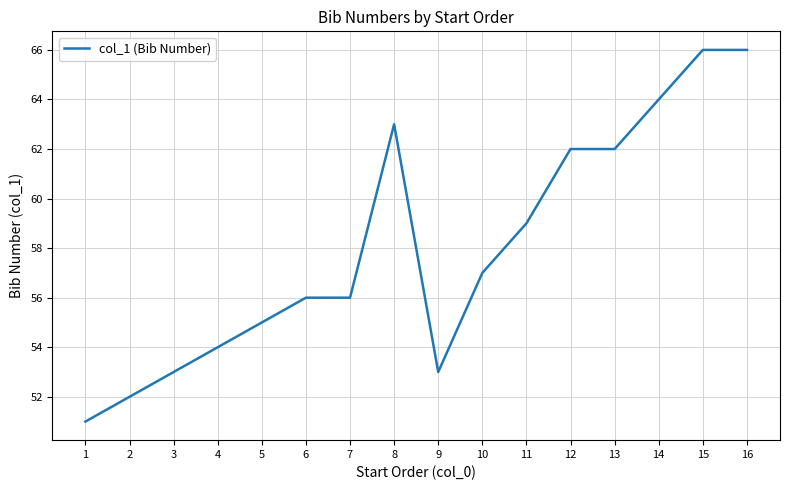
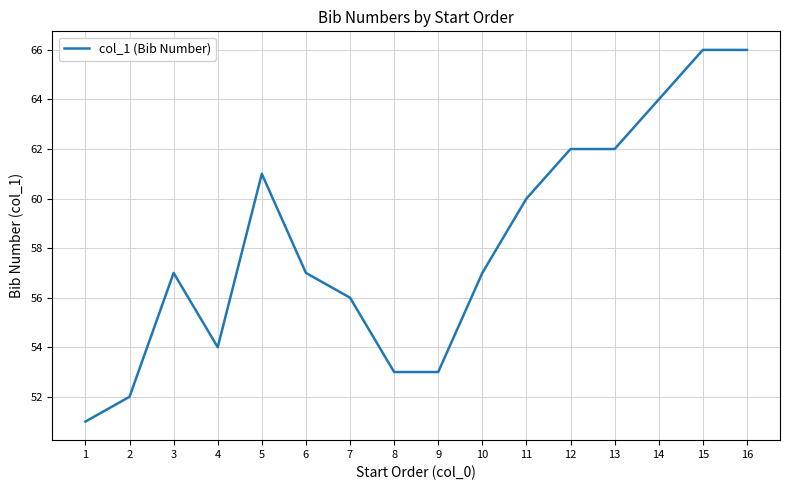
  {
    "1": 51,
    "2": 52,
-   "3": 53,
+   "3": 57,
    "4": 54,
-   "5": 55,
-   "6": 56,
+   "5": 61,
+   "6": 57,
    "7": 56,
-   "8": 63,
+   "8": 53,
    "9": 53,
    "10": 57,
-   "11": 59,
+   "11": 60,
    "12": 62,
    "13": 62,
    "14": 64,
    "15": 66,
    "16": 66
  }
